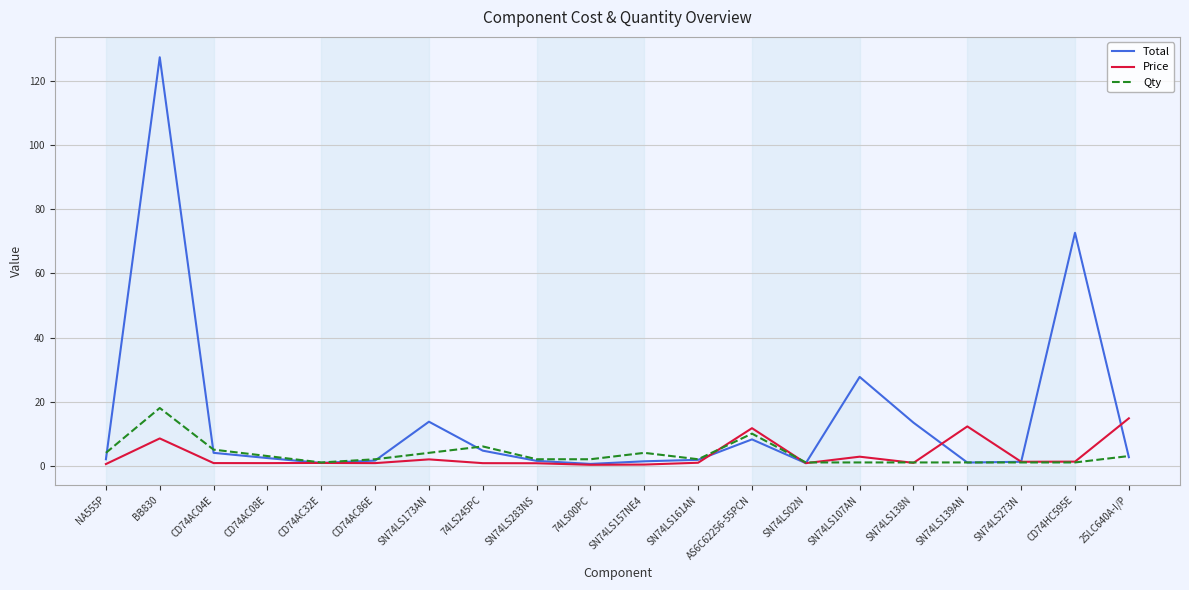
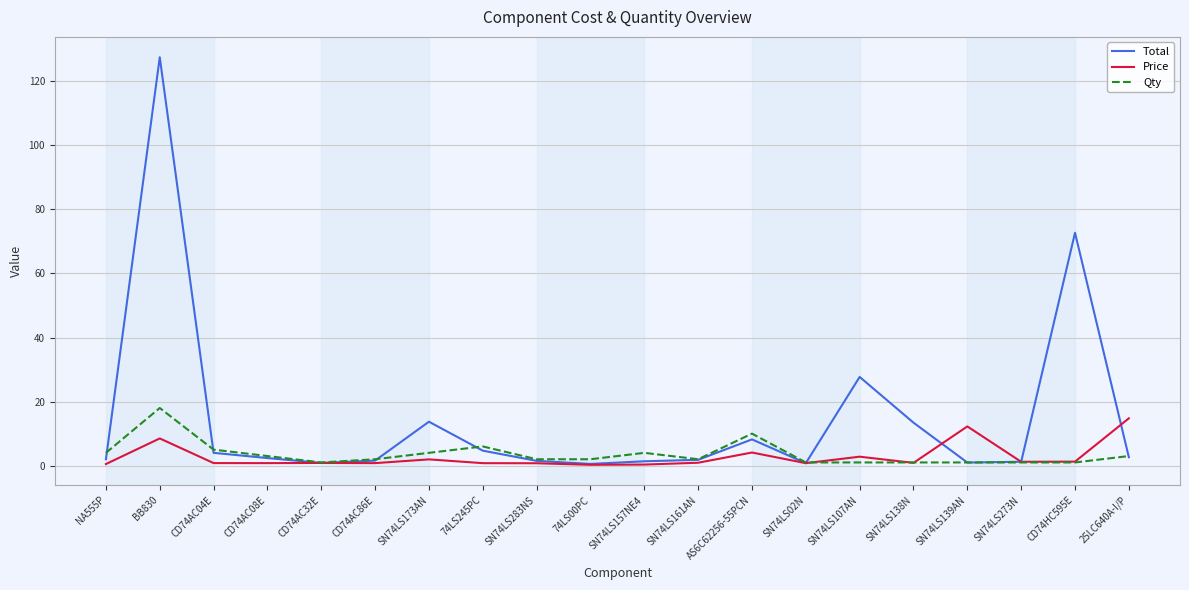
  {
    "Total": {
      "NA555P": 2,
      "BB830": 128,
      "CD74AC04E": 4,
      "SN74LS173AN": 14,
      "74LS245PC": 5,
      "SN74LS157NE4": 1,
      "AS6C62256-55PCN": 8,
      "SN74LS107AN": 28,
      "SN74LS138N": 13,
      "CD74HC595E": 73
    },
    "Price": {
      "NA555P": 1,
      "BB830": 9,
      "CD74AC04E": 1,
      "CD74AC08E": 1,
      "SN74LS173AN": 2,
      "74LS245PC": 1,
      "SN74LS157NE4": 0,
      "SN74LS161AN": 1,
-     "AS6C62256-55PCN": 12,
+     "AS6C62256-55PCN": 4,
      "SN74LS107AN": 3,
      "SN74LS139AN": 12,
      "25LC640A-I/P": 15
    },
    "Qty": {
      "NA555P": 4,
      "BB830": 18,
      "CD74AC04E": 5,
      "SN74LS173AN": 4,
      "74LS245PC": 6,
      "74LS00PC": 2,
      "SN74LS157NE4": 4,
      "AS6C62256-55PCN": 10,
      "SN74LS107AN": 1
    }
  }
